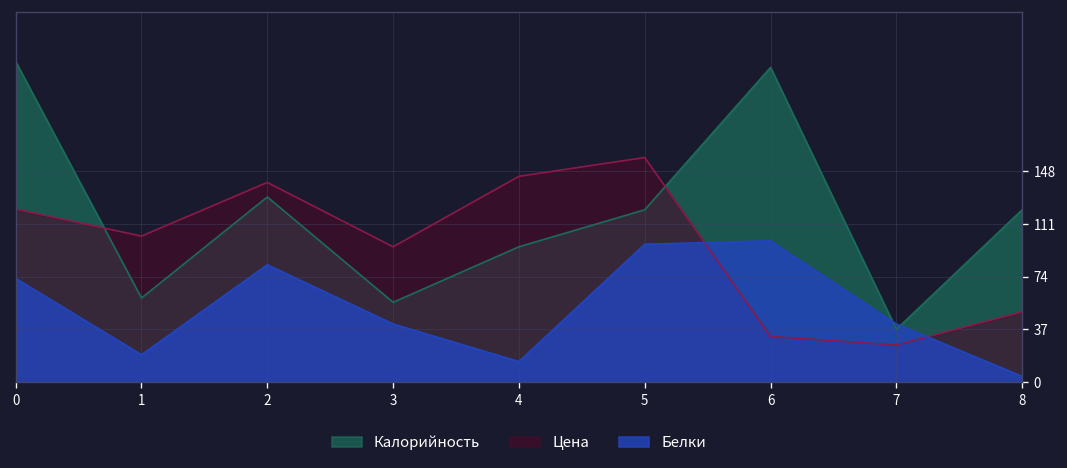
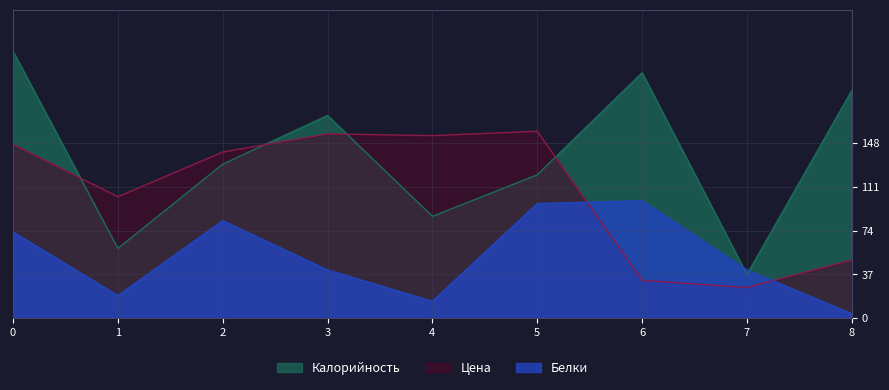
  {
    "Калорийность": {
      "0": 225,
      "1": 59,
      "2": 130,
-     "3": 56,
-     "4": 95,
+     "3": 171,
+     "4": 86,
      "5": 121,
-     "6": 221,
+     "6": 207,
      "7": 37,
-     "8": 121
+     "8": 192
    },
    "Цена": {
-     "0": 122,
+     "0": 147,
      "1": 103,
      "2": 140,
-     "3": 95,
-     "4": 145,
+     "3": 156,
+     "4": 154,
      "5": 158,
      "6": 32,
      "7": 26,
      "8": 49
    },
    "Белки": {
      "0": 73,
      "1": 19,
      "2": 82,
      "3": 41,
      "4": 14,
      "5": 97,
      "6": 99,
      "7": 41,
      "8": 4
    }
  }
